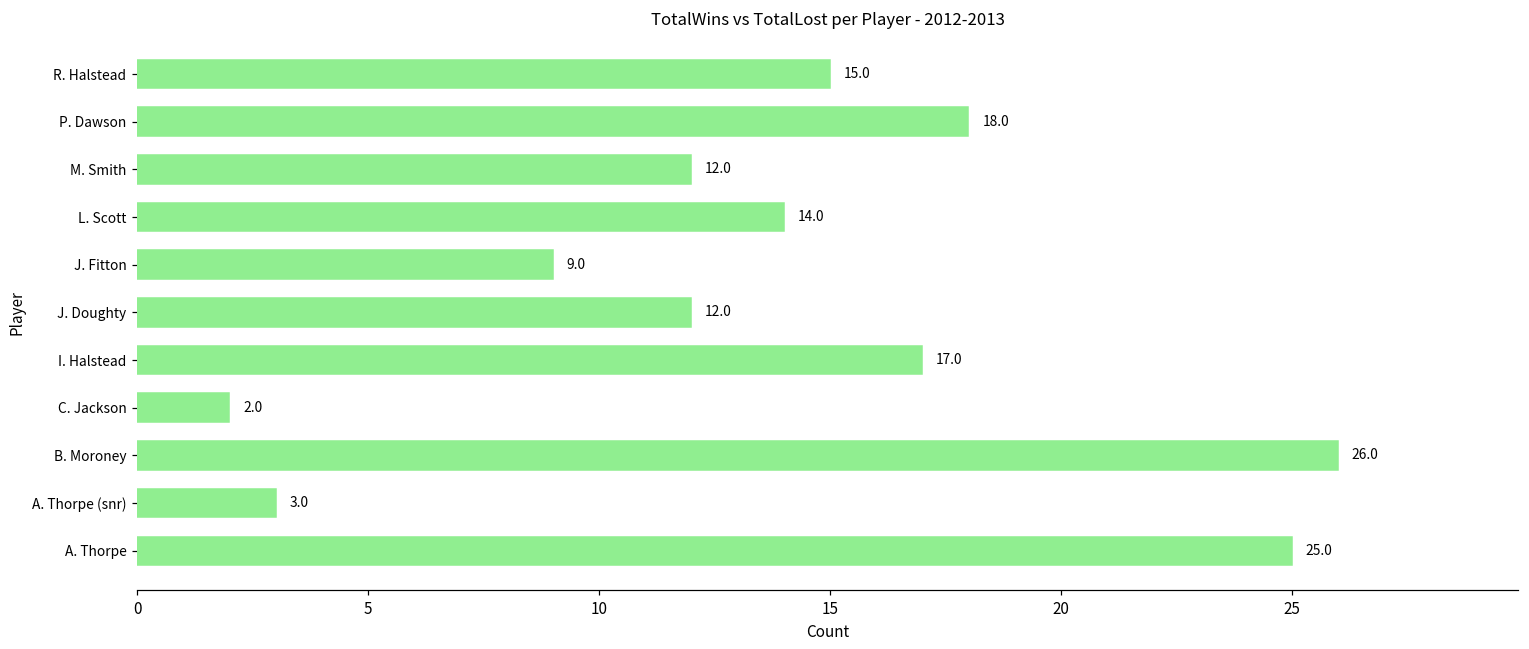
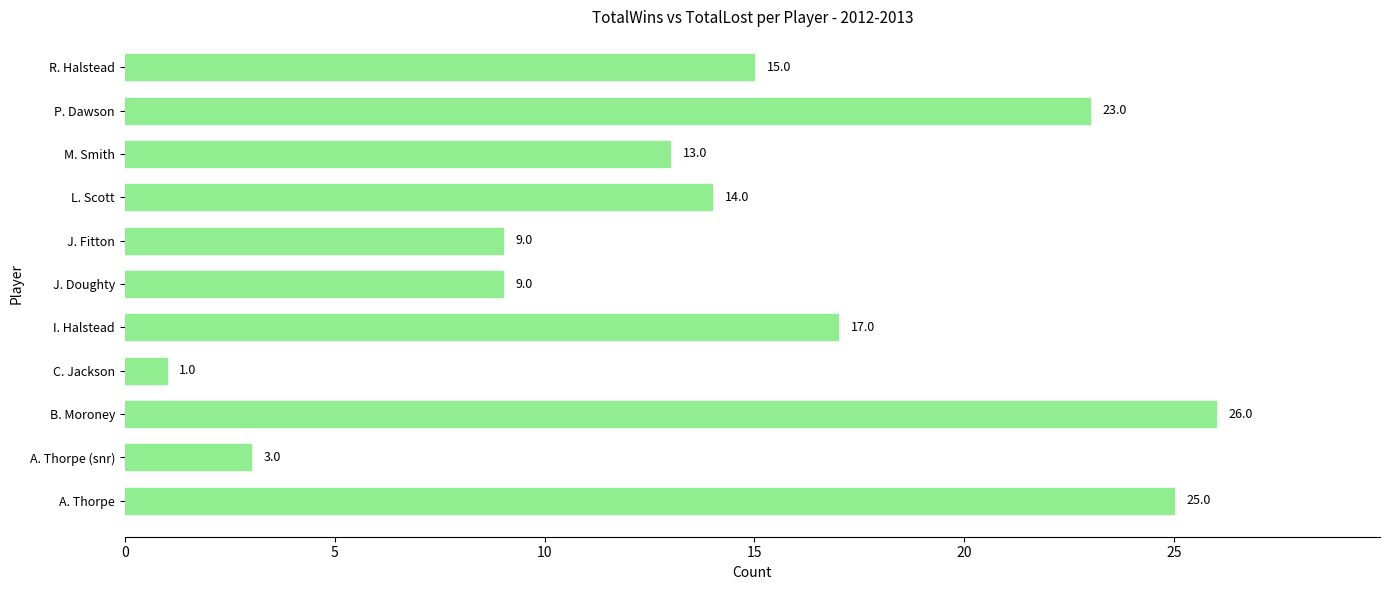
  {
    "R. Halstead": 15.0,
-   "P. Dawson": 18.0,
-   "M. Smith": 12.0,
+   "P. Dawson": 23.0,
+   "M. Smith": 13.0,
    "L. Scott": 14.0,
    "J. Fitton": 9.0,
-   "J. Doughty": 12.0,
+   "J. Doughty": 9.0,
    "I. Halstead": 17.0,
-   "C. Jackson": 2.0,
+   "C. Jackson": 1.0,
    "B. Moroney": 26.0,
    "A. Thorpe (snr)": 3.0,
    "A. Thorpe": 25.0
  }
